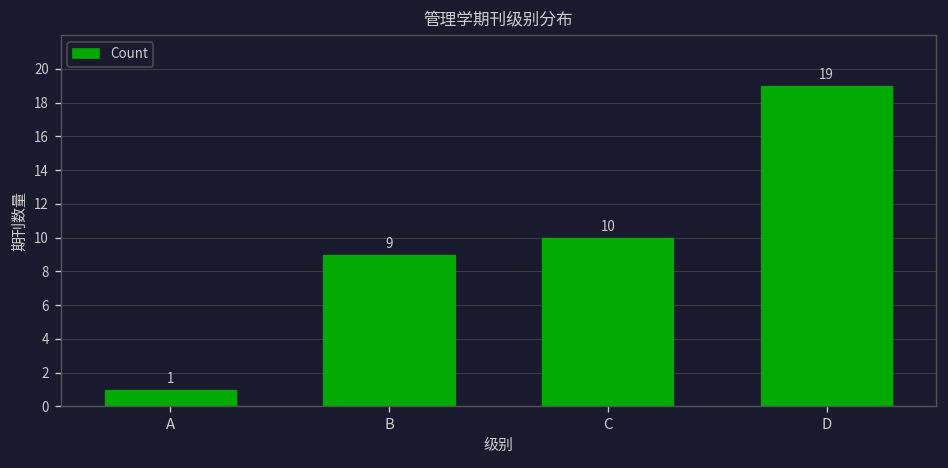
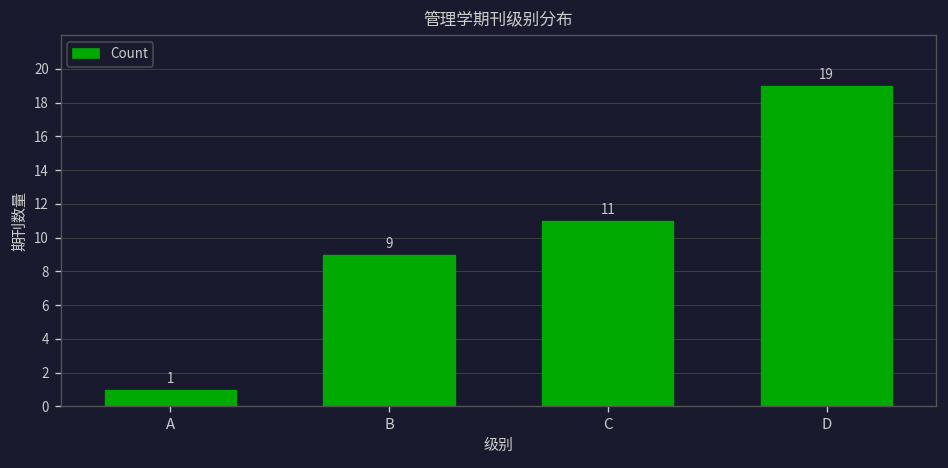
  {
    "A": 1,
    "B": 9,
-   "C": 10,
+   "C": 11,
    "D": 19
  }
